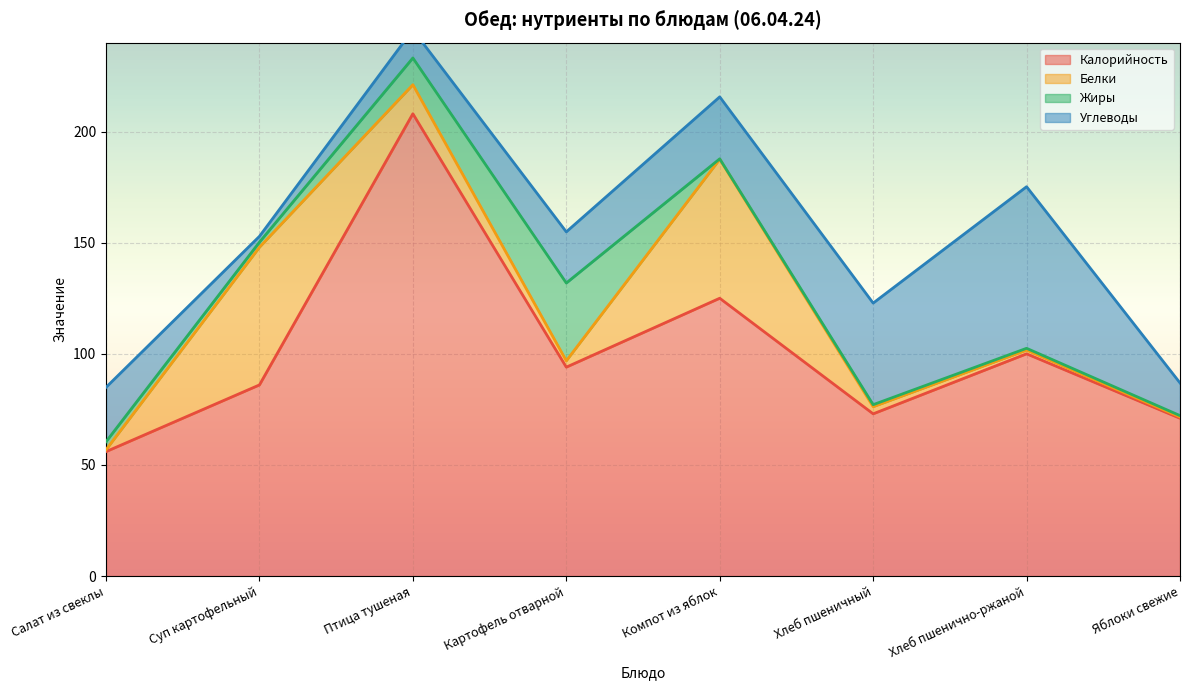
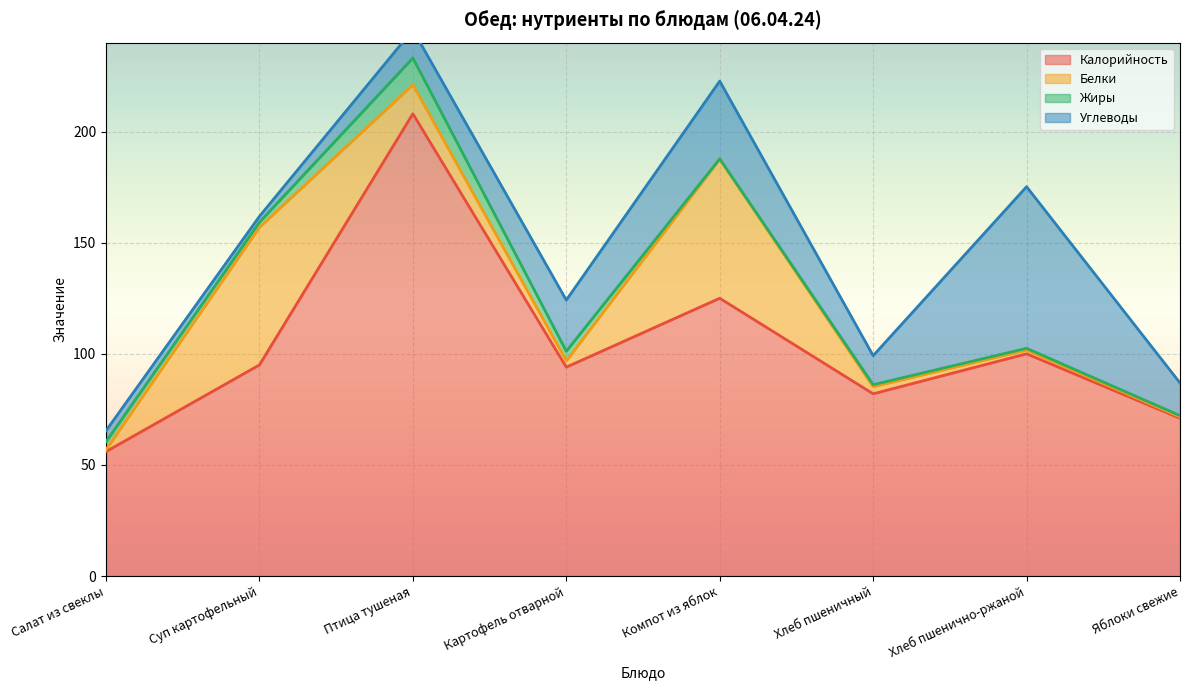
  {
    "Калорийность": {
-     "Суп картофельный": 86,
+     "Суп картофельный": 95,
      "Птица тушеная": 208,
      "Картофель отварной": 94,
      "Компот из яблок": 125,
-     "Хлеб пшеничный": 73,
+     "Хлеб пшеничный": 82,
      "Хлеб пшенично-ржаной": 100
    },
    "Белки": {
      "Суп картофельный": 62,
      "Птица тушеная": 13,
      "Картофель отварной": 3
    },
    "Жиры": {
      "Салат из свеклы": 4,
      "Суп картофельный": 2,
      "Птица тушеная": 12,
-     "Картофель отварной": 35
+     "Картофель отварной": 4
    },
    "Углеводы": {
-     "Салат из свеклы": 24,
+     "Салат из свеклы": 5,
      "Суп картофельный": 3,
      "Картофель отварной": 23,
-     "Компот из яблок": 28,
-     "Хлеб пшеничный": 46,
+     "Компот из яблок": 35,
+     "Хлеб пшеничный": 13,
      "Хлеб пшенично-ржаной": 73,
      "Яблоки свежие": 15
    }
  }
